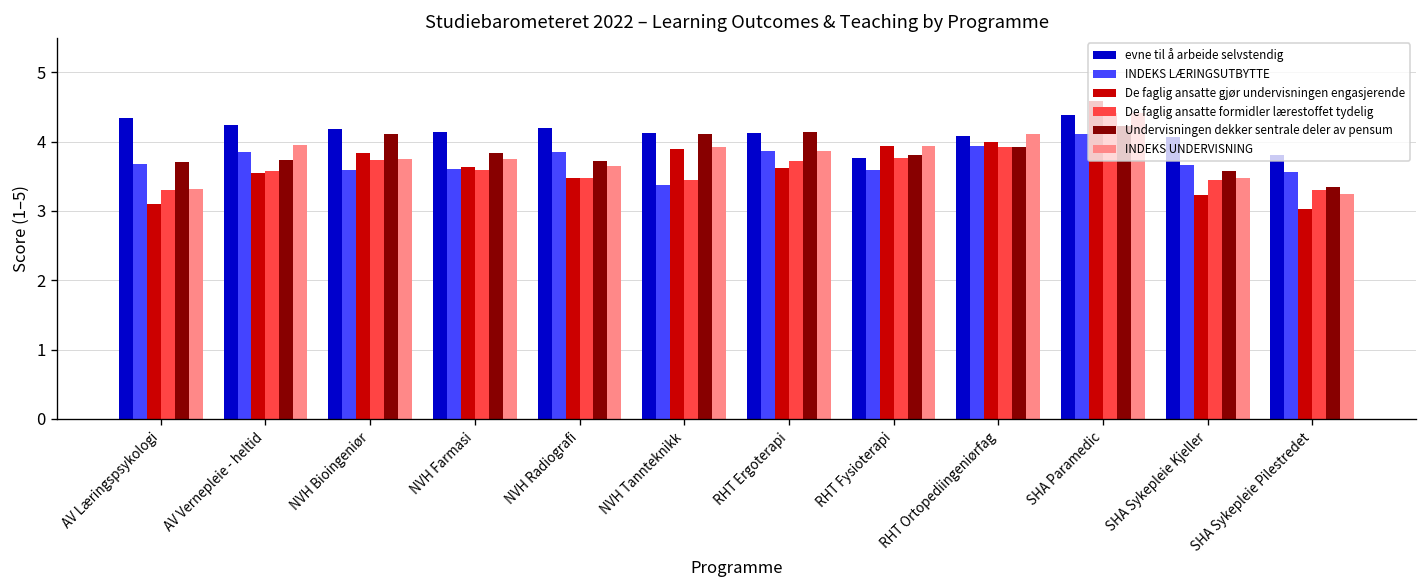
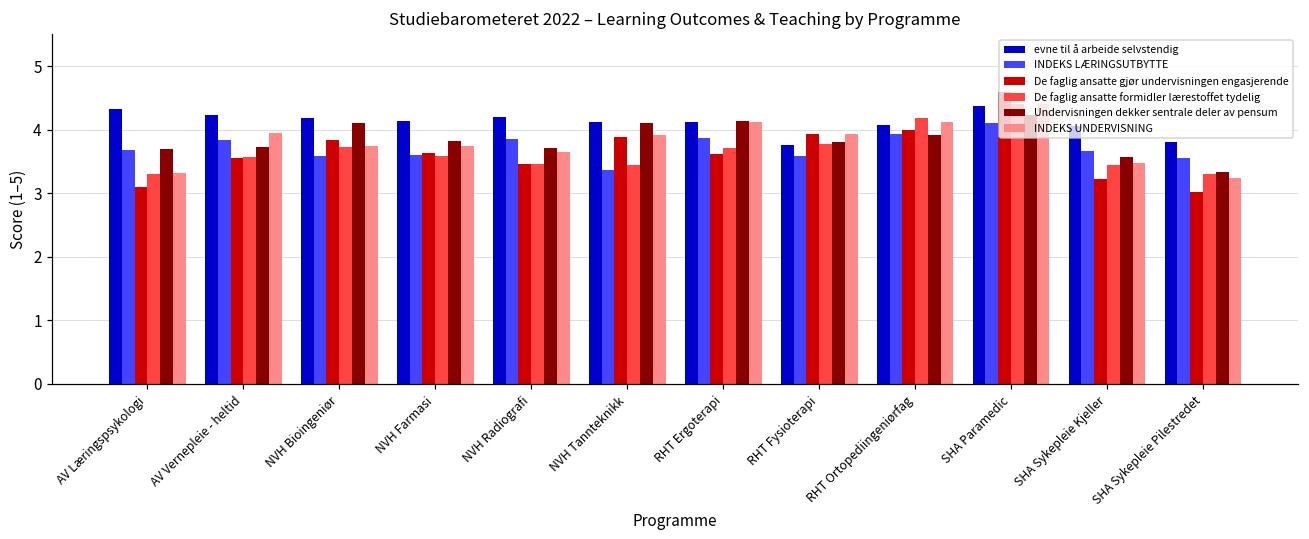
  {
    "evne til å arbeide selvstendig": {
      "AV Læringspsykologi": 4.3,
      "AV Vernepleie - heltid": 4.2,
      "NVH Bioingeniør": 4.2,
      "NVH Farmasi": 4.1,
      "NVH Radiografi": 4.2,
      "NVH Tannteknikk": 4.1,
      "RHT Ergoterapi": 4.1,
      "RHT Fysioterapi": 3.8,
      "RHT Ortopediingeniørfag": 4.1,
      "SHA Paramedic": 4.4
    },
    "INDEKS LÆRINGSUTBYTTE": {
      "AV Læringspsykologi": 3.7,
      "AV Vernepleie - heltid": 3.8,
      "NVH Bioingeniør": 3.6,
      "NVH Farmasi": 3.6,
      "NVH Radiografi": 3.9,
      "NVH Tannteknikk": 3.4,
      "RHT Ergoterapi": 3.9,
      "RHT Fysioterapi": 3.6,
      "RHT Ortopediingeniørfag": 3.9,
      "SHA Paramedic": 4.1,
      "SHA Sykepleie Kjeller": 3.7,
      "SHA Sykepleie Pilestredet": 3.6
    },
    "De faglig ansatte gjør undervisningen engasjerende": {
      "AV Læringspsykologi": 3.1,
      "AV Vernepleie - heltid": 3.6,
      "NVH Bioingeniør": 3.8,
      "NVH Farmasi": 3.6,
      "NVH Radiografi": 3.5,
      "NVH Tannteknikk": 3.9,
      "RHT Ergoterapi": 3.6,
      "RHT Fysioterapi": 3.9,
      "RHT Ortopediingeniørfag": 4.0,
      "SHA Sykepleie Kjeller": 3.2,
      "SHA Sykepleie Pilestredet": 3.0
    },
    "De faglig ansatte formidler lærestoffet tydelig": {
      "AV Læringspsykologi": 3.3,
      "AV Vernepleie - heltid": 3.6,
      "NVH Bioingeniør": 3.7,
      "NVH Farmasi": 3.6,
      "NVH Radiografi": 3.5,
      "NVH Tannteknikk": 3.4,
      "RHT Ergoterapi": 3.7,
      "RHT Fysioterapi": 3.8,
-     "RHT Ortopediingeniørfag": 3.9,
+     "RHT Ortopediingeniørfag": 4.2,
      "SHA Sykepleie Kjeller": 3.5,
      "SHA Sykepleie Pilestredet": 3.3
    },
    "Undervisningen dekker sentrale deler av pensum": {
      "AV Læringspsykologi": 3.7,
      "AV Vernepleie - heltid": 3.7,
      "NVH Bioingeniør": 4.1,
      "NVH Farmasi": 3.8,
      "NVH Radiografi": 3.7,
      "NVH Tannteknikk": 4.1,
      "RHT Ergoterapi": 4.1,
      "RHT Fysioterapi": 3.8,
      "RHT Ortopediingeniørfag": 3.9,
      "SHA Sykepleie Kjeller": 3.6,
      "SHA Sykepleie Pilestredet": 3.3
    },
    "INDEKS UNDERVISNING": {
      "AV Læringspsykologi": 3.3,
      "AV Vernepleie - heltid": 3.9,
      "NVH Bioingeniør": 3.8,
      "NVH Farmasi": 3.7,
      "NVH Radiografi": 3.6,
      "NVH Tannteknikk": 3.9,
-     "RHT Ergoterapi": 3.9,
+     "RHT Ergoterapi": 4.1,
      "RHT Fysioterapi": 3.9,
      "RHT Ortopediingeniørfag": 4.1,
      "SHA Sykepleie Kjeller": 3.5,
      "SHA Sykepleie Pilestredet": 3.2
    }
  }
